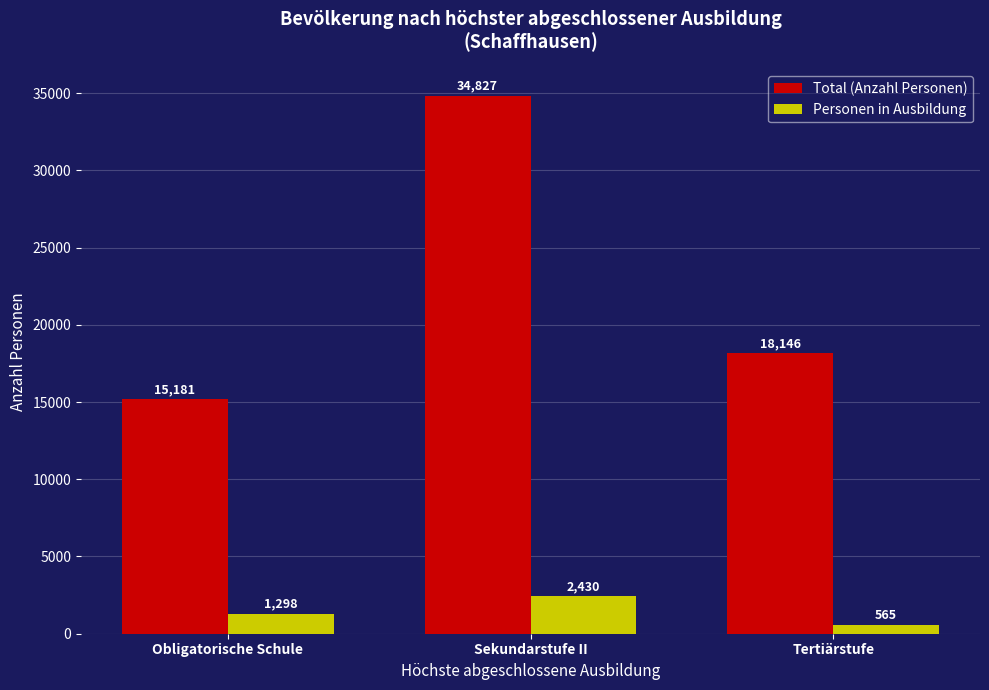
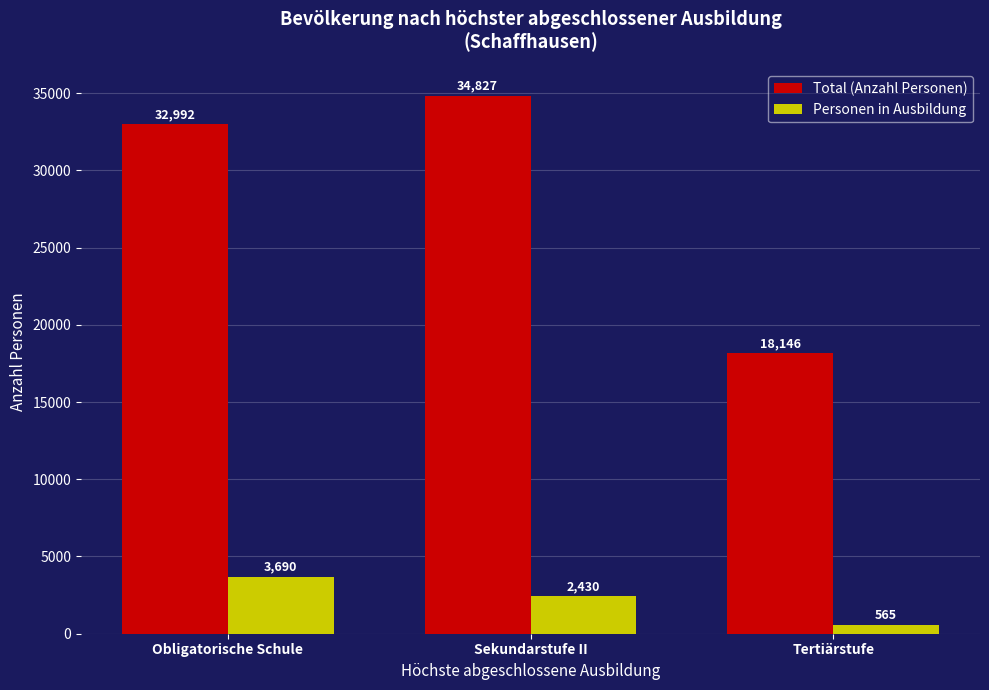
  {
    "Total (Anzahl Personen)": {
-     "Obligatorische Schule": "15,181",
+     "Obligatorische Schule": "32,992",
      "Sekundarstufe II": "34,827",
      "Tertiärstufe": "18,146"
    },
    "Personen in Ausbildung": {
-     "Obligatorische Schule": "1,298",
+     "Obligatorische Schule": "3,690",
      "Sekundarstufe II": "2,430",
      "Tertiärstufe": "565"
    }
  }
